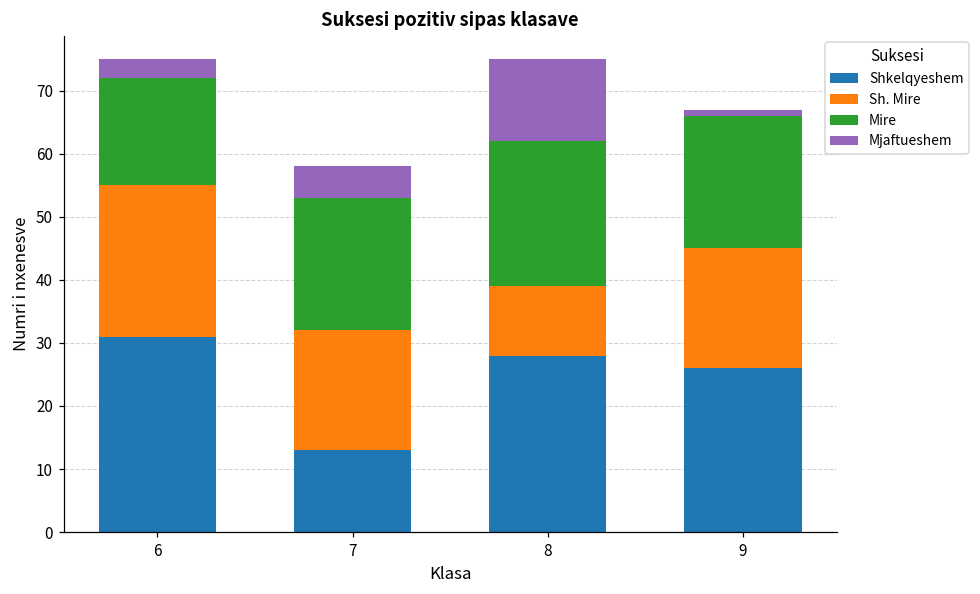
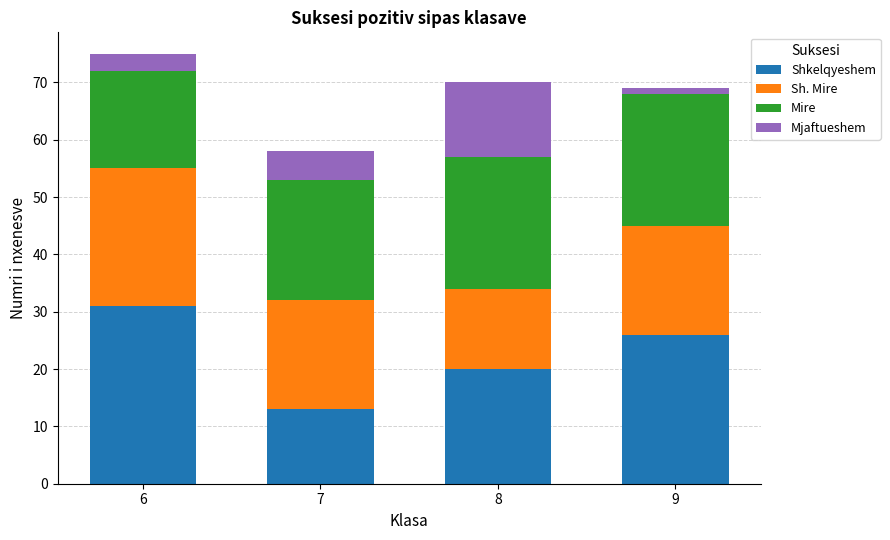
  {
    "Shkelqyeshem": {
      "6": 31,
      "7": 13,
-     "8": 28,
+     "8": 20,
      "9": 26
    },
    "Sh. Mire": {
      "6": 24,
      "7": 19,
-     "8": 11,
+     "8": 14,
      "9": 19
    },
    "Mire": {
      "6": 17,
      "7": 21,
      "8": 23,
-     "9": 21
+     "9": 23
    },
    "Mjaftueshem": {
      "6": 3,
      "7": 5,
      "8": 13,
      "9": 1
    }
  }
